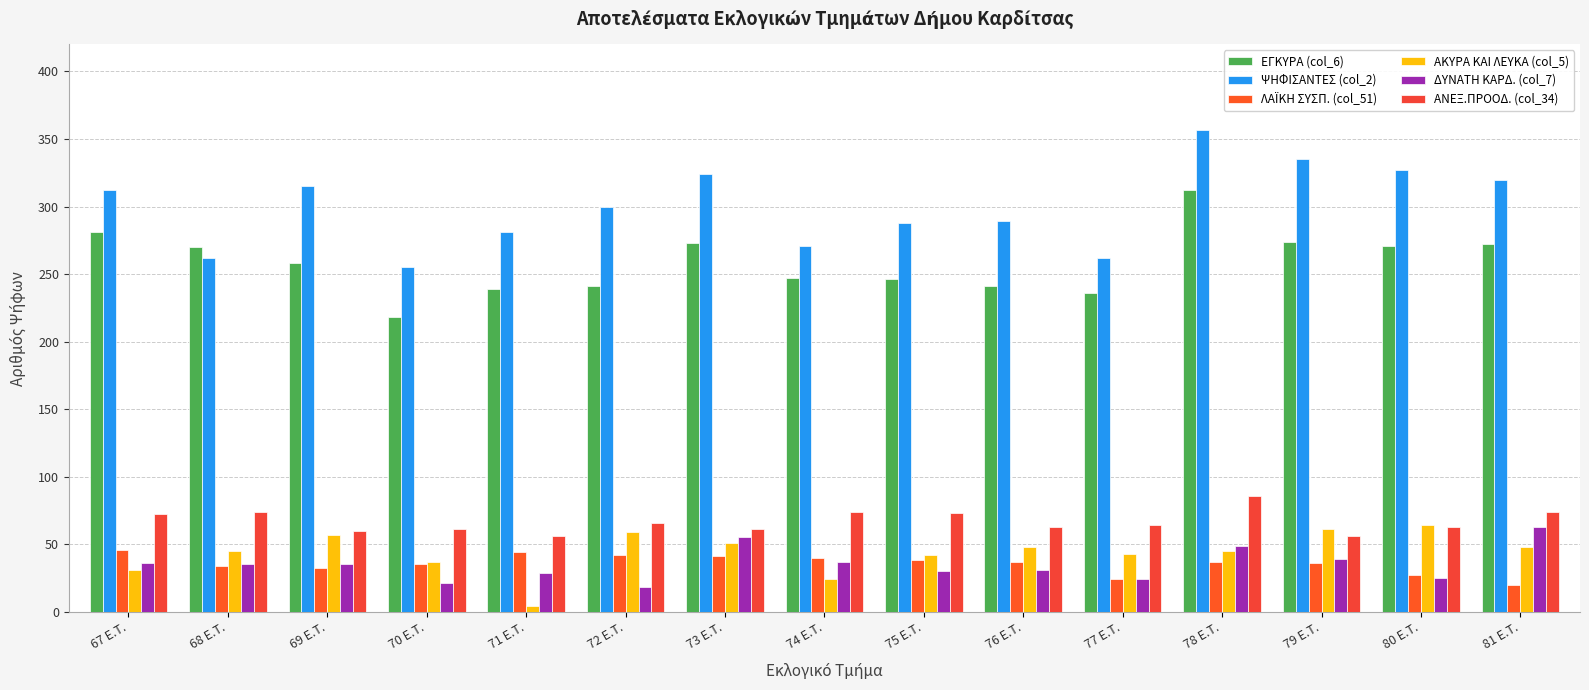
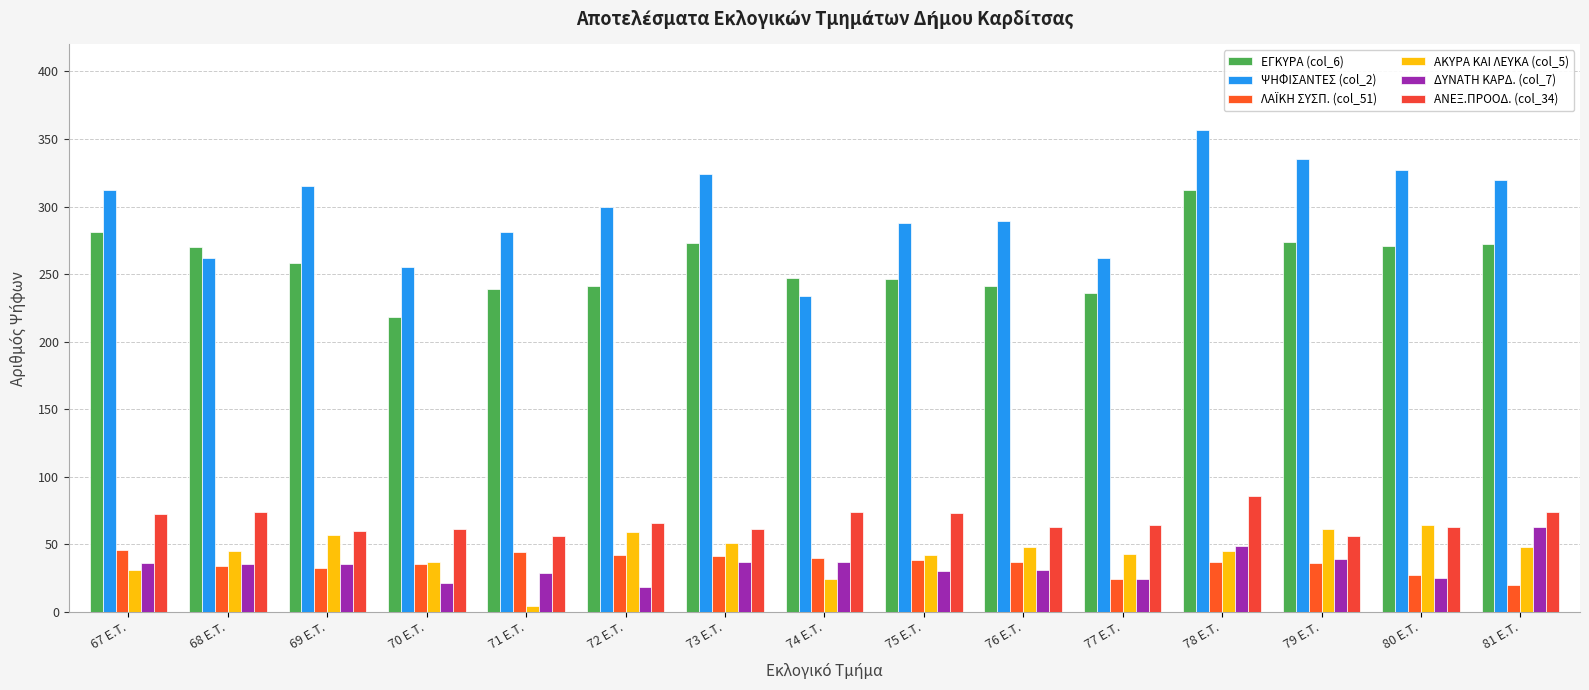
  {
    "ΕΓΚΥΡΑ (col_6)": {
      "67 E.T.": 281,
      "68 E.T.": 270,
      "69 E.T.": 258,
      "70 E.T.": 218,
      "71 E.T.": 239,
      "72 E.T.": 241,
      "73 E.T.": 273,
      "74 E.T.": 247,
      "75 E.T.": 246,
      "76 E.T.": 241,
      "77 E.T.": 236,
      "78 E.T.": 312,
      "79 E.T.": 274,
      "80 E.T.": 271,
      "81 E.T.": 272
    },
    "ΨΗΦΙΣΑΝΤΕΣ (col_2)": {
      "67 E.T.": 312,
      "68 E.T.": 262,
      "69 E.T.": 315,
      "70 E.T.": 255,
      "71 E.T.": 281,
      "72 E.T.": 300,
      "73 E.T.": 324,
-     "74 E.T.": 271,
+     "74 E.T.": 234,
      "75 E.T.": 288,
      "76 E.T.": 289,
      "77 E.T.": 262,
      "78 E.T.": 357,
      "79 E.T.": 335,
      "80 E.T.": 327,
      "81 E.T.": 320
    },
    "ΑΚΥΡΑ ΚΑΙ ΛΕΥΚΑ (col_5)": {
      "67 E.T.": 31,
      "68 E.T.": 45,
      "69 E.T.": 57,
      "70 E.T.": 37,
      "71 E.T.": 4,
      "72 E.T.": 59,
      "73 E.T.": 51,
      "74 E.T.": 24,
      "75 E.T.": 42,
      "76 E.T.": 48,
      "77 E.T.": 43,
      "78 E.T.": 45,
      "79 E.T.": 61,
      "80 E.T.": 64,
      "81 E.T.": 48
    },
    "ΔΥΝΑΤΗ ΚΑΡΔ. (col_7)": {
      "67 E.T.": 36,
      "68 E.T.": 35,
      "69 E.T.": 35,
      "70 E.T.": 21,
      "71 E.T.": 29,
      "72 E.T.": 18,
-     "73 E.T.": 55,
+     "73 E.T.": 37,
      "74 E.T.": 37,
      "75 E.T.": 30,
      "76 E.T.": 31,
      "77 E.T.": 24,
      "78 E.T.": 49,
      "79 E.T.": 39,
      "80 E.T.": 25,
      "81 E.T.": 63
    }
  }
